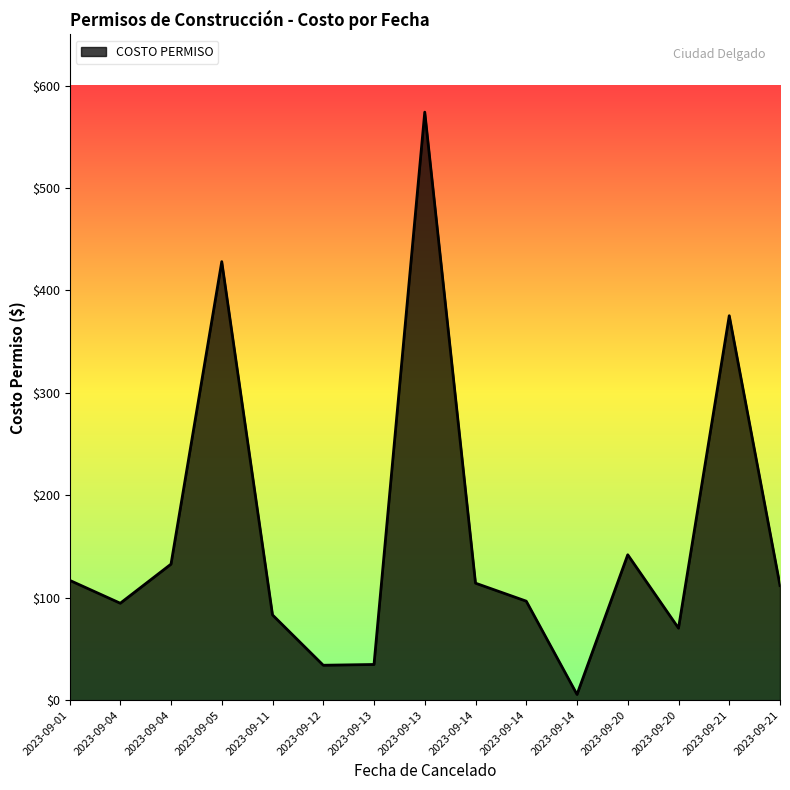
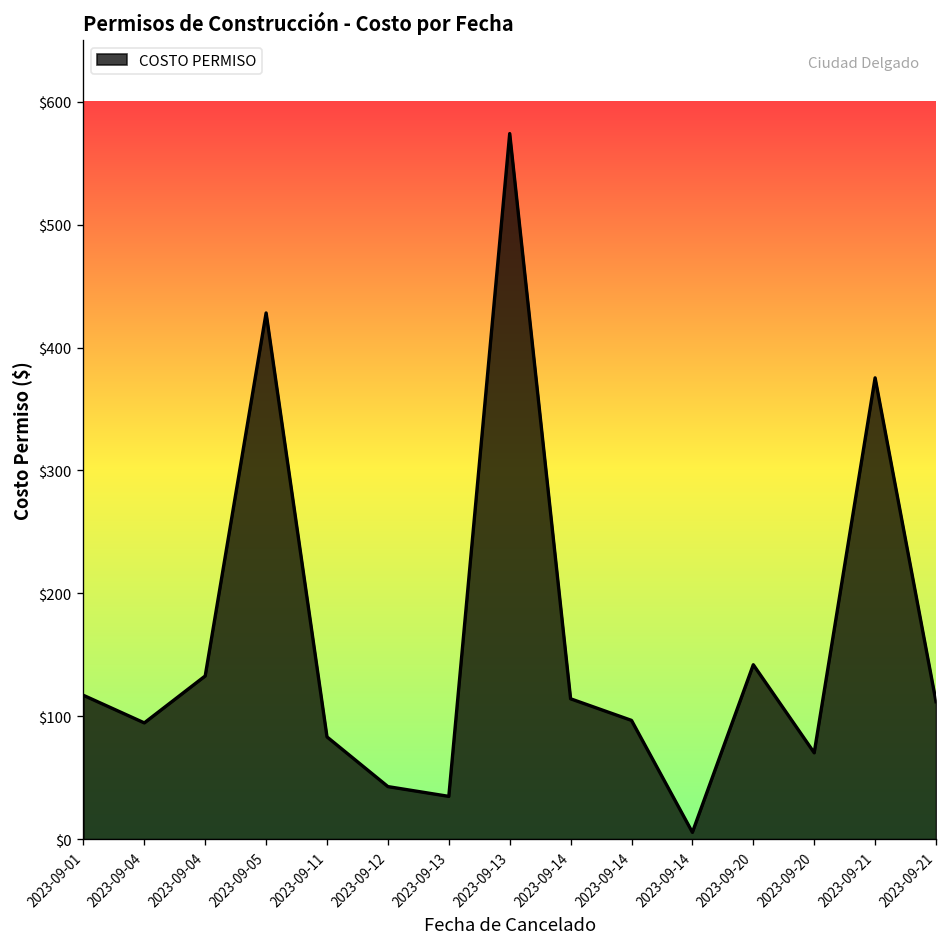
  {
    "2023-09-01": "$117",
    "2023-09-05": "$428",
    "2023-09-11": "$83",
-   "2023-09-12": "$34"
+   "2023-09-12": "$43"
  }
